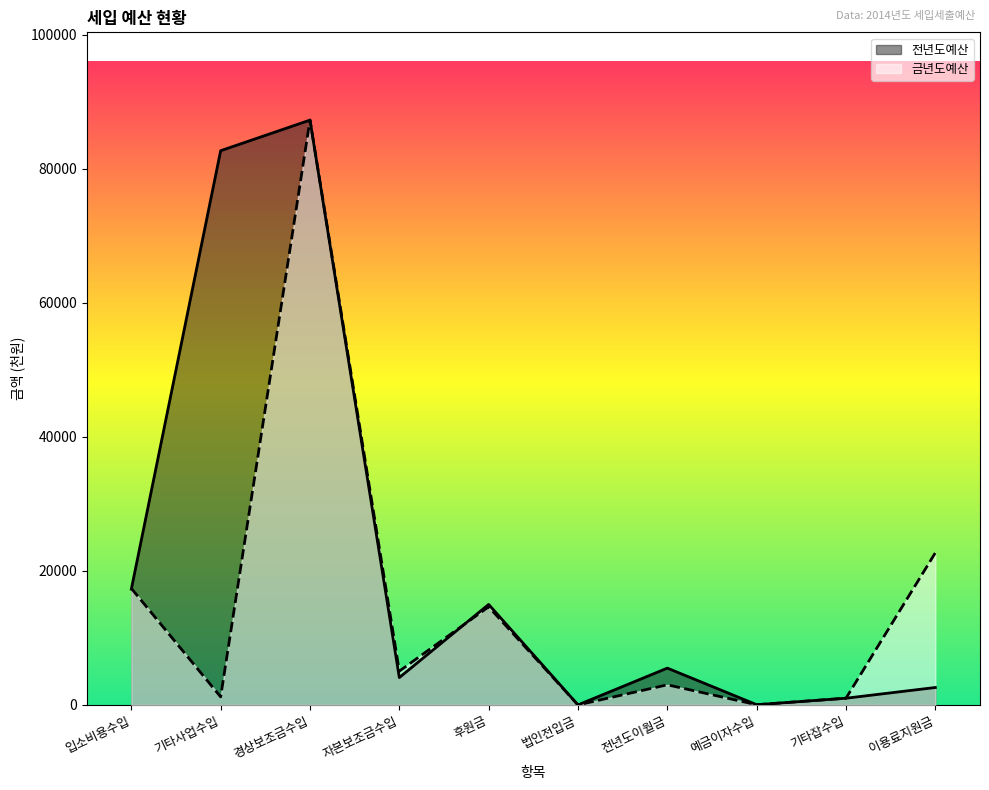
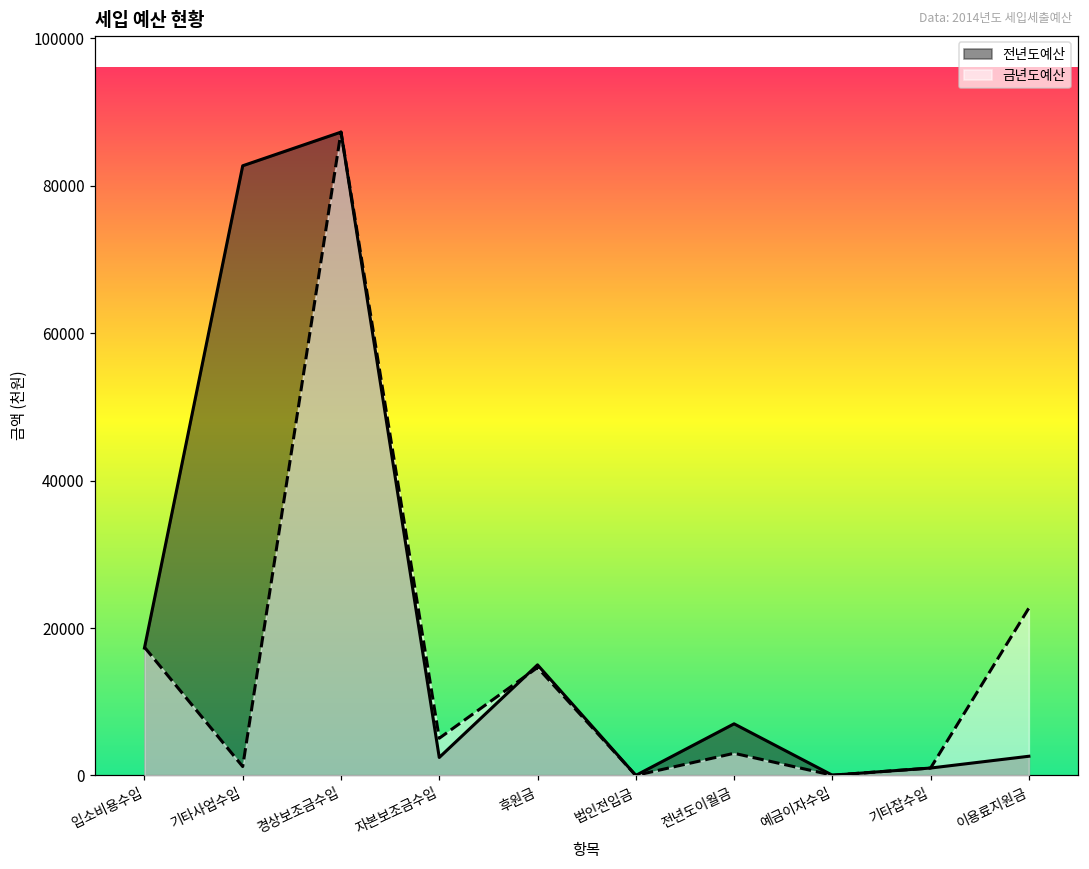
  {
    "전년도예산": {
      "기타사업수입": 83000,
-     "자본보조금수입": 4000,
-     "전년도이월금": 5000,
+     "자본보조금수입": 2000,
+     "전년도이월금": 7000,
      "이용료지원금": 3000
    },
    "금년도예산": {
      "기타사업수입": 1000,
      "자본보조금수입": 5000,
      "전년도이월금": 3000,
      "이용료지원금": 23000
    }
  }
